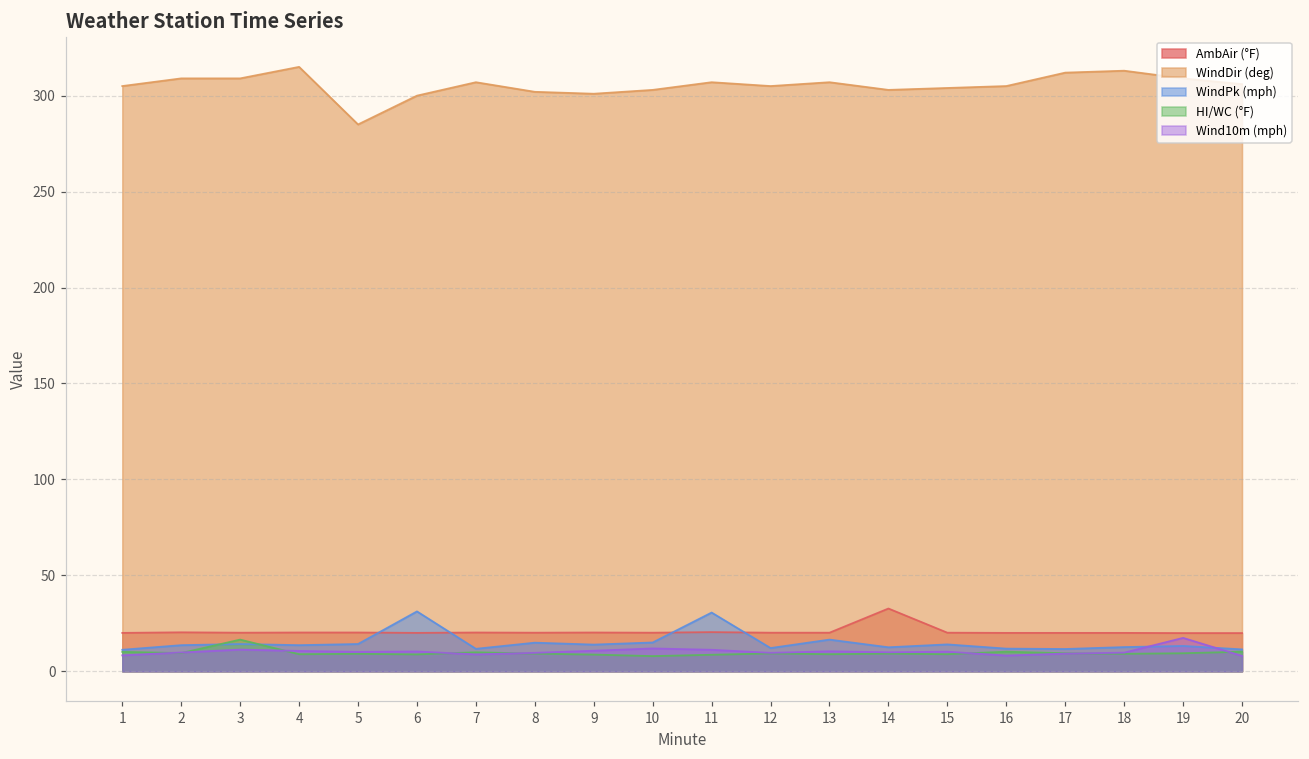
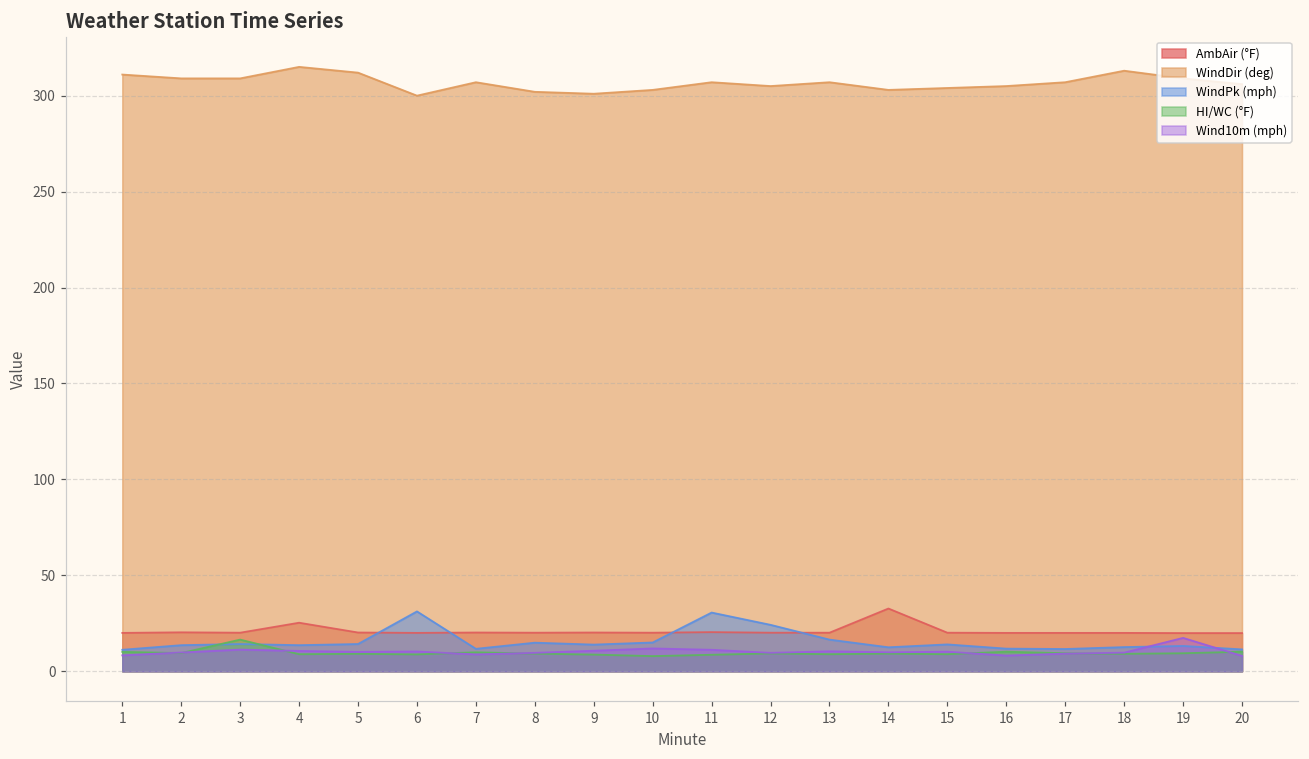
  {
    "AmbAir (°F)": {
      "1": 20,
      "2": 20,
      "3": 20,
-     "4": 20,
+     "4": 25,
      "5": 20,
      "6": 20,
      "7": 20,
      "8": 20,
      "9": 20,
      "10": 20,
      "11": 20,
      "12": 20,
      "13": 20,
      "14": 33,
      "15": 20,
      "16": 20,
      "17": 20,
      "18": 20,
      "19": 20,
      "20": 20
    },
    "WindDir (deg)": {
-     "1": 305,
+     "1": 311,
      "2": 309,
      "3": 309,
      "4": 315,
-     "5": 285,
+     "5": 312,
      "6": 300,
      "7": 307,
      "8": 302,
      "9": 301,
      "10": 303,
      "11": 307,
      "12": 305,
      "13": 307,
      "14": 303,
      "15": 304,
      "16": 305,
-     "17": 312,
+     "17": 307,
      "18": 313
    },
    "WindPk (mph)": {
      "2": 14,
      "3": 14,
      "4": 14,
      "5": 14,
      "6": 31,
      "7": 12,
      "8": 15,
      "9": 14,
      "10": 15,
      "11": 31,
-     "12": 12,
+     "12": 24,
      "13": 17,
      "14": 13,
      "15": 14,
      "16": 12,
      "17": 12,
      "18": 13,
      "19": 13
    },
    "HI/WC (°F)": {
      "3": 17,
      "4": 9,
      "6": 9,
      "9": 9,
      "10": 8,
      "11": 9,
      "13": 9,
      "16": 10,
      "19": 9
    },
    "Wind10m (mph)": {
      "1": 8,
      "3": 11,
      "4": 11,
      "6": 10,
      "9": 11,
      "10": 12,
      "11": 11,
      "13": 10,
      "16": 8,
      "19": 17,
      "20": 8
    }
  }
